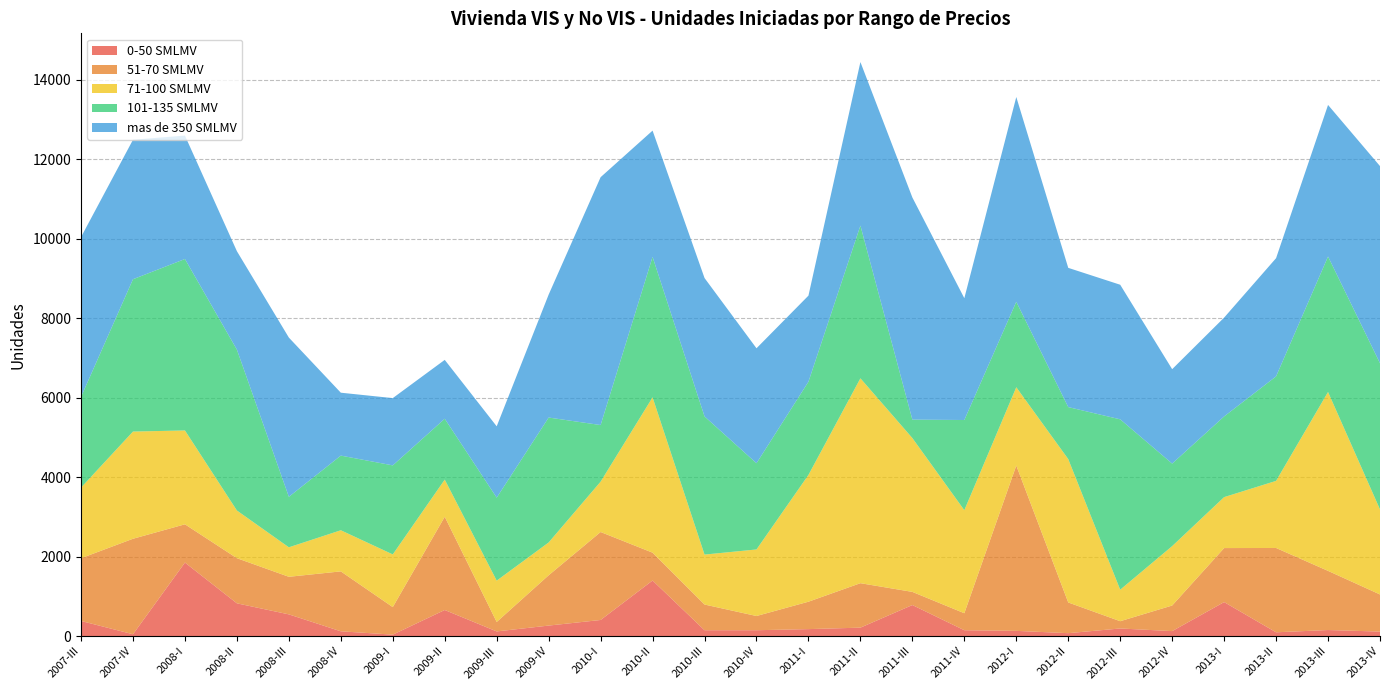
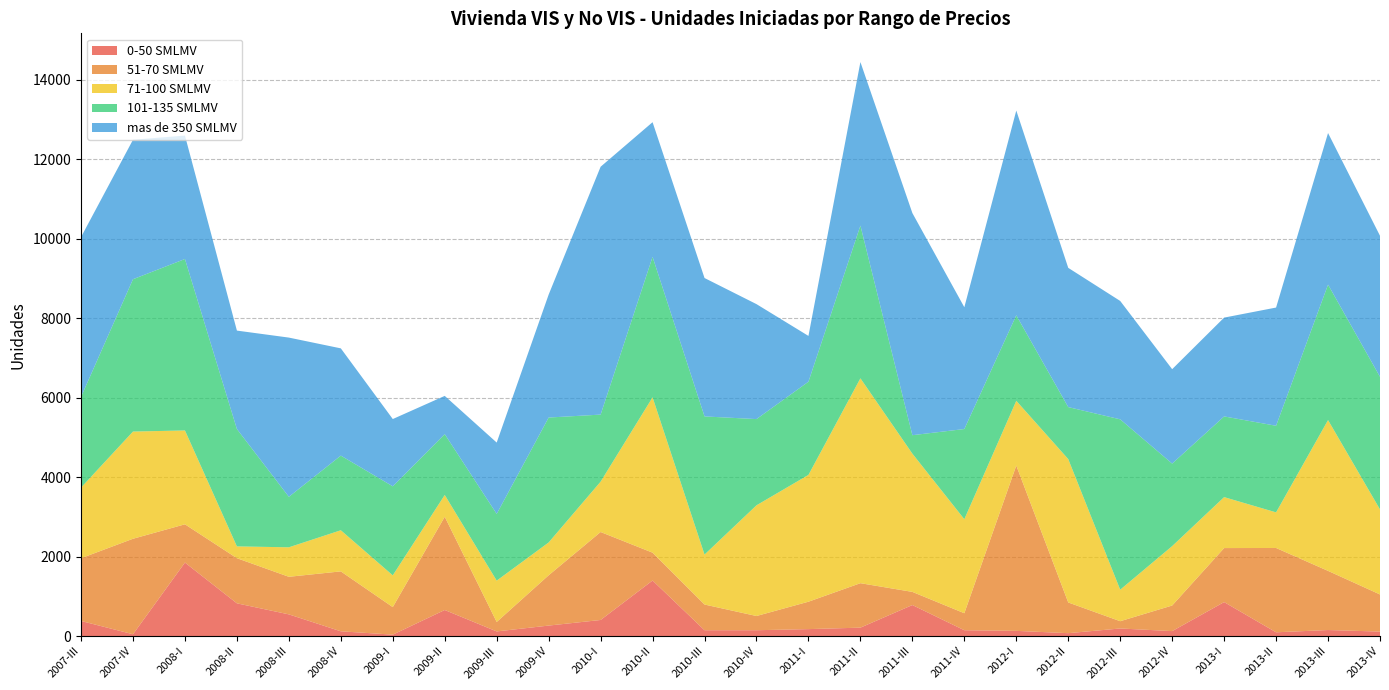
  {
    "71-100 SMLMV": {
      "2007-III": 1800,
      "2007-IV": 2700,
      "2008-I": 2400,
-     "2008-II": 1200,
+     "2008-II": 300,
      "2008-III": 700,
      "2008-IV": 1000,
-     "2009-I": 1300,
-     "2009-II": 900,
+     "2009-I": 800,
+     "2009-II": 500,
      "2009-III": 1000,
      "2009-IV": 800,
      "2010-I": 1300,
      "2010-II": 3900,
      "2010-III": 1300,
-     "2010-IV": 1700,
+     "2010-IV": 2800,
      "2011-I": 3200,
      "2011-II": 5200,
-     "2011-III": 3900,
-     "2011-IV": 2600,
-     "2012-I": 2000,
+     "2011-III": 3500,
+     "2011-IV": 2400,
+     "2012-I": 1600,
      "2012-II": 3600,
      "2012-III": 800,
      "2012-IV": 1500,
      "2013-I": 1300,
-     "2013-II": 1700,
-     "2013-III": 4500,
+     "2013-II": 900,
+     "2013-III": 3800,
      "2013-IV": 2100
    },
    "101-135 SMLMV": {
      "2007-III": 2300,
      "2007-IV": 3800,
      "2008-I": 4300,
-     "2008-II": 4000,
+     "2008-II": 3000,
      "2008-III": 1300,
      "2008-IV": 1900,
      "2009-I": 2200,
      "2009-II": 1500,
-     "2009-III": 2100,
+     "2009-III": 1700,
      "2009-IV": 3100,
-     "2010-I": 1400,
+     "2010-I": 1700,
      "2010-II": 3500,
      "2010-III": 3500,
      "2010-IV": 2200,
      "2011-I": 2300,
      "2011-II": 3800,
      "2011-III": 500,
      "2011-IV": 2300,
      "2012-I": 2200,
      "2012-II": 1300,
      "2012-III": 4300,
      "2012-IV": 2100,
      "2013-I": 2000,
-     "2013-II": 2600,
+     "2013-II": 2200,
      "2013-III": 3400,
-     "2013-IV": 3700
+     "2013-IV": 3300
    },
    "mas de 350 SMLMV": {
      "2007-III": 4000,
      "2007-IV": 3500,
      "2008-II": 2500,
      "2008-III": 4000,
-     "2008-IV": 1600,
+     "2008-IV": 2700,
      "2009-I": 1700,
-     "2009-II": 1500,
+     "2009-II": 1000,
      "2009-III": 1800,
      "2009-IV": 3100,
      "2010-I": 6200,
-     "2010-II": 3200,
+     "2010-II": 3400,
      "2010-III": 3500,
      "2010-IV": 2900,
-     "2011-I": 2200,
+     "2011-I": 1200,
      "2011-II": 4100,
      "2011-III": 5600,
      "2011-IV": 3100,
      "2012-I": 5200,
      "2012-II": 3500,
-     "2012-III": 3400,
+     "2012-III": 3000,
      "2012-IV": 2400,
      "2013-I": 2500,
      "2013-II": 3000,
      "2013-III": 3800,
-     "2013-IV": 5000
+     "2013-IV": 3500
    }
  }
